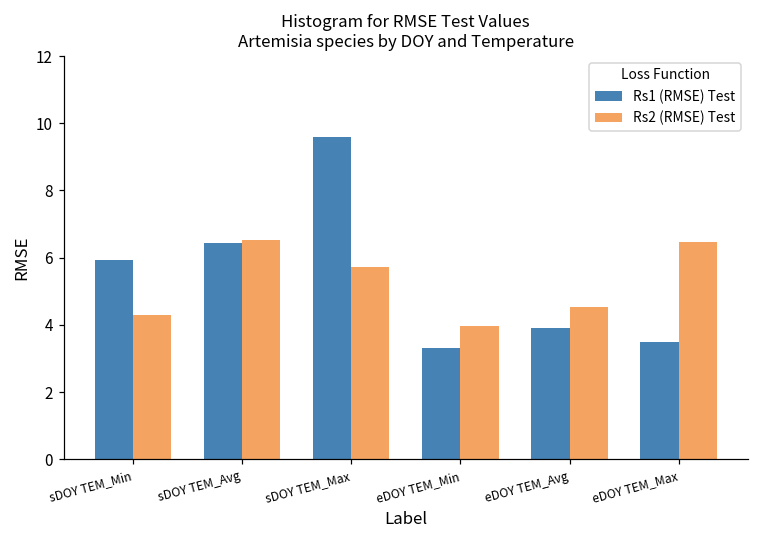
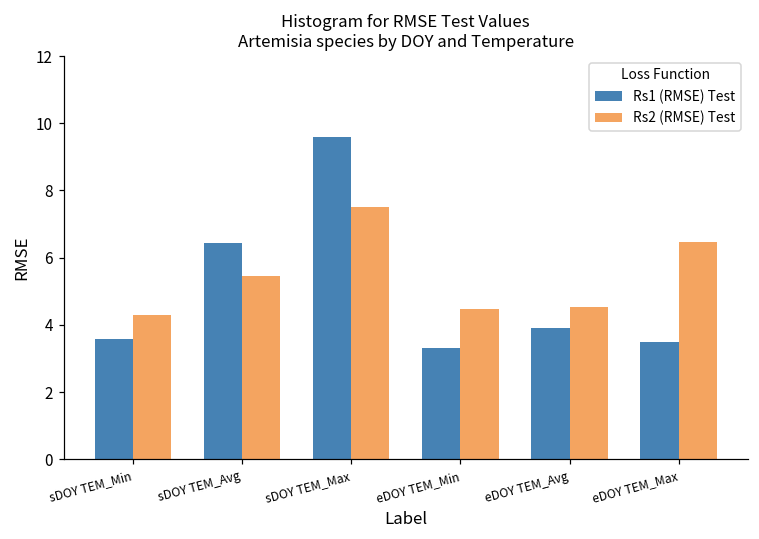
  {
    "Rs1 (RMSE) Test": {
-     "sDOY TEM_Min": 5.9,
+     "sDOY TEM_Min": 3.6,
      "sDOY TEM_Avg": 6.5,
      "sDOY TEM_Max": 9.6,
      "eDOY TEM_Min": 3.3,
      "eDOY TEM_Avg": 3.9,
      "eDOY TEM_Max": 3.5
    },
    "Rs2 (RMSE) Test": {
      "sDOY TEM_Min": 4.3,
-     "sDOY TEM_Avg": 6.5,
-     "sDOY TEM_Max": 5.7,
-     "eDOY TEM_Min": 4.0,
+     "sDOY TEM_Avg": 5.4,
+     "sDOY TEM_Max": 7.5,
+     "eDOY TEM_Min": 4.5,
      "eDOY TEM_Avg": 4.5,
      "eDOY TEM_Max": 6.5
    }
  }
